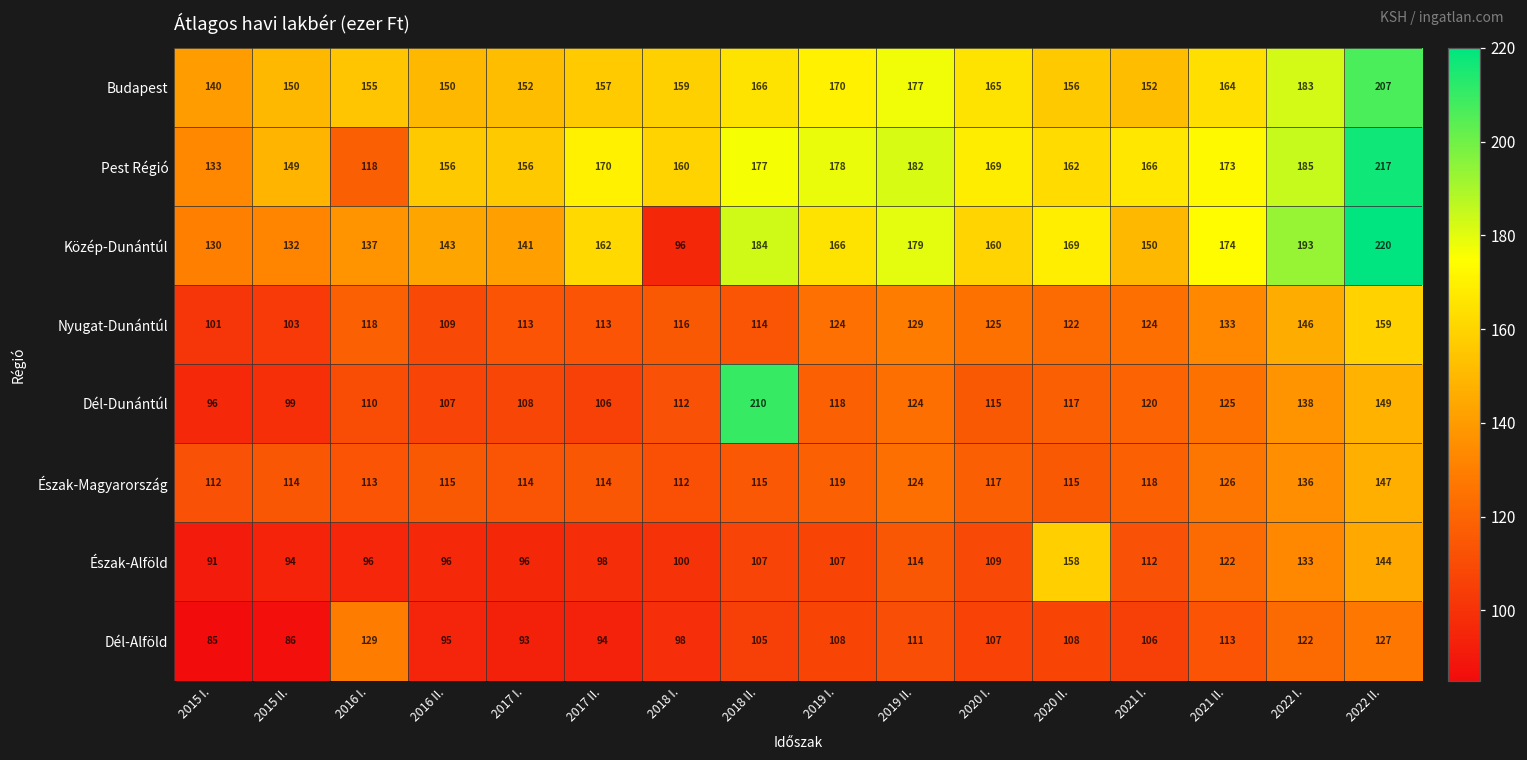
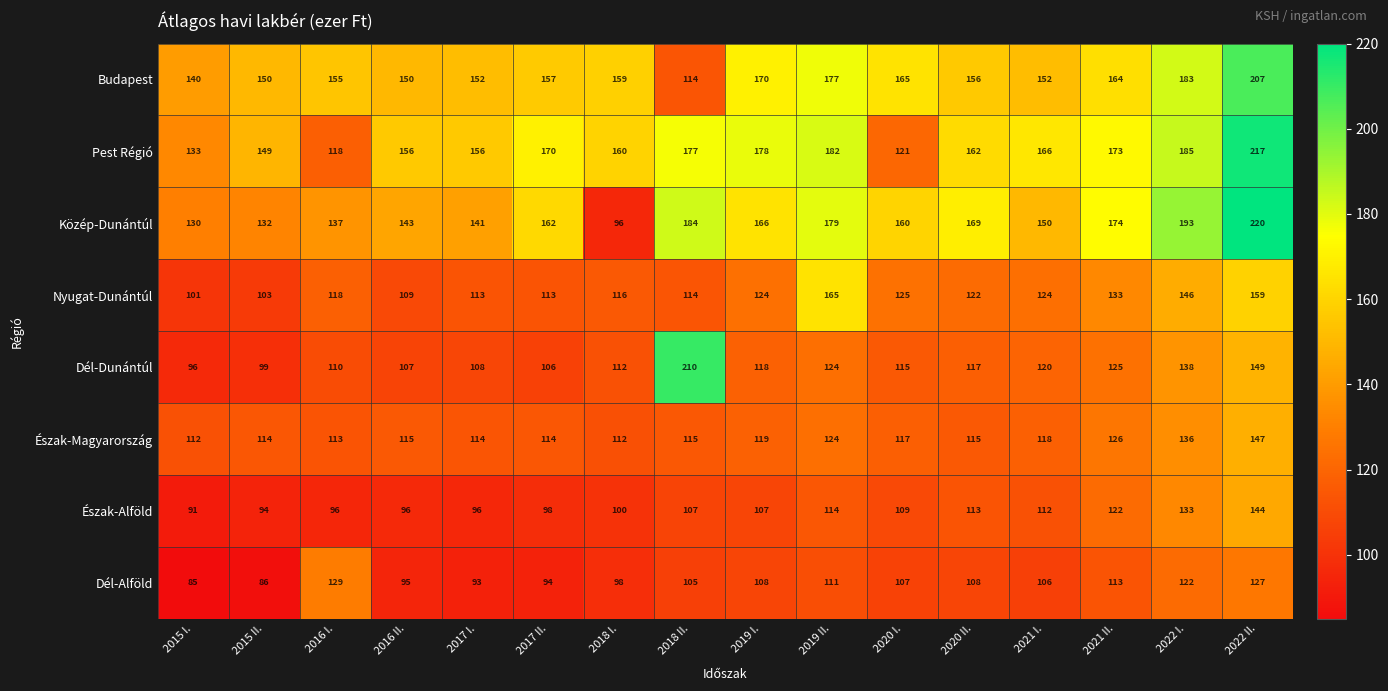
  {
    "Budapest": {
      "2015 I.": 140,
      "2015 II.": 150,
      "2016 I.": 155,
      "2016 II.": 150,
      "2017 I.": 152,
      "2017 II.": 157,
      "2018 I.": 159,
-     "2018 II.": 166,
+     "2018 II.": 114,
      "2019 I.": 170,
      "2019 II.": 177,
      "2020 I.": 165,
      "2020 II.": 156,
      "2021 I.": 152,
      "2021 II.": 164,
      "2022 I.": 183,
      "2022 II.": 207
    },
    "Pest Régió": {
      "2015 I.": 133,
      "2015 II.": 149,
      "2016 I.": 118,
      "2016 II.": 156,
      "2017 I.": 156,
      "2017 II.": 170,
      "2018 I.": 160,
      "2018 II.": 177,
      "2019 I.": 178,
      "2019 II.": 182,
-     "2020 I.": 169,
+     "2020 I.": 121,
      "2020 II.": 162,
      "2021 I.": 166,
      "2021 II.": 173,
      "2022 I.": 185,
      "2022 II.": 217
    },
    "Közép-Dunántúl": {
      "2015 I.": 130,
      "2015 II.": 132,
      "2016 I.": 137,
      "2016 II.": 143,
      "2017 I.": 141,
      "2017 II.": 162,
      "2018 I.": 96,
      "2018 II.": 184,
      "2019 I.": 166,
      "2019 II.": 179,
      "2020 I.": 160,
      "2020 II.": 169,
      "2021 I.": 150,
      "2021 II.": 174,
      "2022 I.": 193,
      "2022 II.": 220
    },
    "Nyugat-Dunántúl": {
      "2015 I.": 101,
      "2015 II.": 103,
      "2016 I.": 118,
      "2016 II.": 109,
      "2017 I.": 113,
      "2017 II.": 113,
      "2018 I.": 116,
      "2018 II.": 114,
      "2019 I.": 124,
-     "2019 II.": 129,
+     "2019 II.": 165,
      "2020 I.": 125,
      "2020 II.": 122,
      "2021 I.": 124,
      "2021 II.": 133,
      "2022 I.": 146,
      "2022 II.": 159
    },
    "Dél-Dunántúl": {
      "2015 I.": 96,
      "2015 II.": 99,
      "2016 I.": 110,
      "2016 II.": 107,
      "2017 I.": 108,
      "2017 II.": 106,
      "2018 I.": 112,
      "2018 II.": 210,
      "2019 I.": 118,
      "2019 II.": 124,
      "2020 I.": 115,
      "2020 II.": 117,
      "2021 I.": 120,
      "2021 II.": 125,
      "2022 I.": 138,
      "2022 II.": 149
    },
    "Észak-Magyarország": {
      "2015 I.": 112,
      "2015 II.": 114,
      "2016 I.": 113,
      "2016 II.": 115,
      "2017 I.": 114,
      "2017 II.": 114,
      "2018 I.": 112,
      "2018 II.": 115,
      "2019 I.": 119,
      "2019 II.": 124,
      "2020 I.": 117,
      "2020 II.": 115,
      "2021 I.": 118,
      "2021 II.": 126,
      "2022 I.": 136,
      "2022 II.": 147
    },
    "Észak-Alföld": {
      "2015 I.": 91,
      "2015 II.": 94,
      "2016 I.": 96,
      "2016 II.": 96,
      "2017 I.": 96,
      "2017 II.": 98,
      "2018 I.": 100,
      "2018 II.": 107,
      "2019 I.": 107,
      "2019 II.": 114,
      "2020 I.": 109,
-     "2020 II.": 158,
+     "2020 II.": 113,
      "2021 I.": 112,
      "2021 II.": 122,
      "2022 I.": 133,
      "2022 II.": 144
    },
    "Dél-Alföld": {
      "2015 I.": 85,
      "2015 II.": 86,
      "2016 I.": 129,
      "2016 II.": 95,
      "2017 I.": 93,
      "2017 II.": 94,
      "2018 I.": 98,
      "2018 II.": 105,
      "2019 I.": 108,
      "2019 II.": 111,
      "2020 I.": 107,
      "2020 II.": 108,
      "2021 I.": 106,
      "2021 II.": 113,
      "2022 I.": 122,
      "2022 II.": 127
    }
  }
